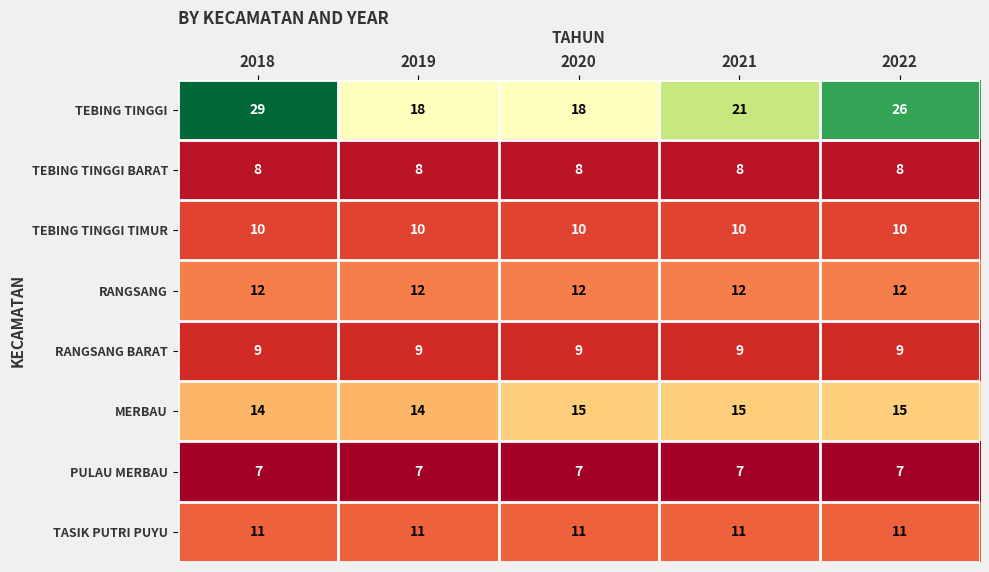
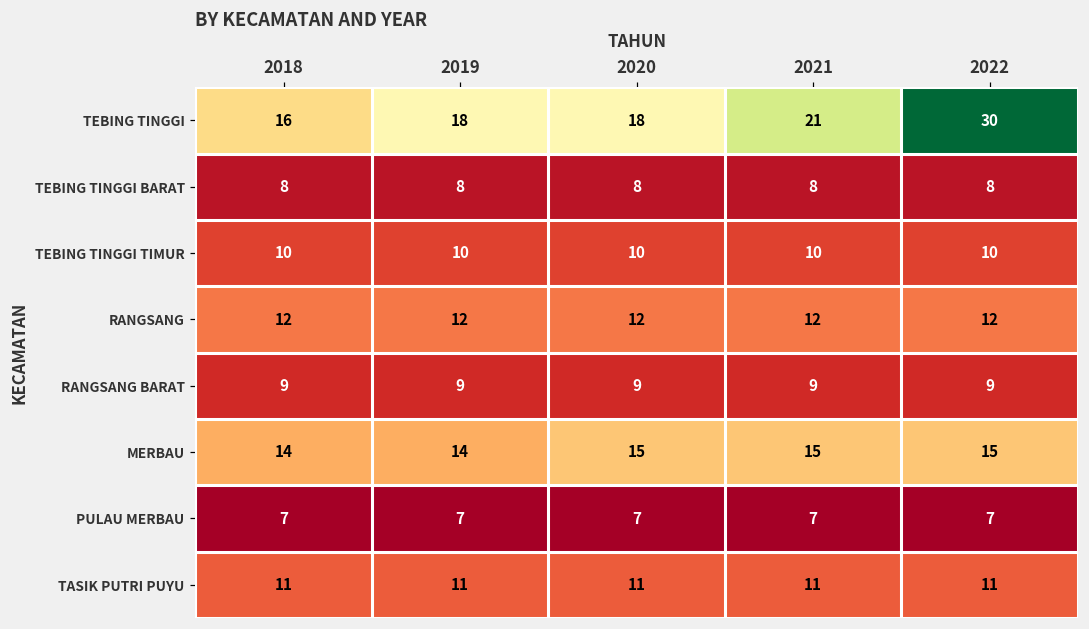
  {
    "TEBING TINGGI": {
-     "2018": 29,
+     "2018": 16,
      "2019": 18,
      "2020": 18,
      "2021": 21,
-     "2022": 26
+     "2022": 30
    },
    "TEBING TINGGI BARAT": {
      "2018": 8,
      "2019": 8,
      "2020": 8,
      "2021": 8,
      "2022": 8
    },
    "TEBING TINGGI TIMUR": {
      "2018": 10,
      "2019": 10,
      "2020": 10,
      "2021": 10,
      "2022": 10
    },
    "RANGSANG": {
      "2018": 12,
      "2019": 12,
      "2020": 12,
      "2021": 12,
      "2022": 12
    },
    "RANGSANG BARAT": {
      "2018": 9,
      "2019": 9,
      "2020": 9,
      "2021": 9,
      "2022": 9
    },
    "MERBAU": {
      "2018": 14,
      "2019": 14,
      "2020": 15,
      "2021": 15,
      "2022": 15
    },
    "PULAU MERBAU": {
      "2018": 7,
      "2019": 7,
      "2020": 7,
      "2021": 7,
      "2022": 7
    },
    "TASIK PUTRI PUYU": {
      "2018": 11,
      "2019": 11,
      "2020": 11,
      "2021": 11,
      "2022": 11
    }
  }
